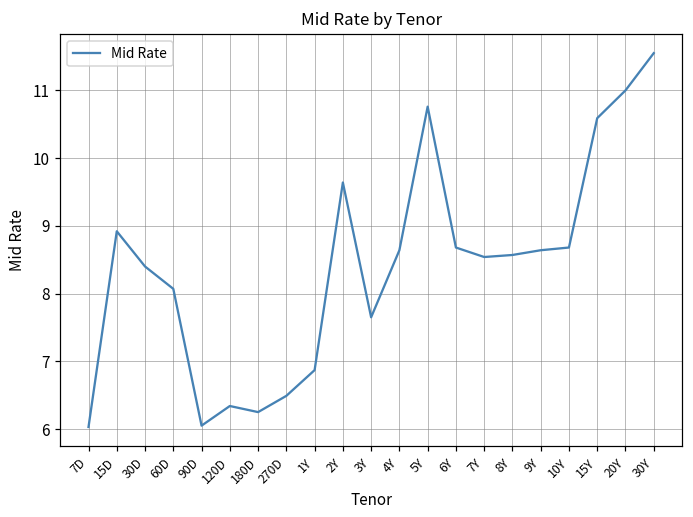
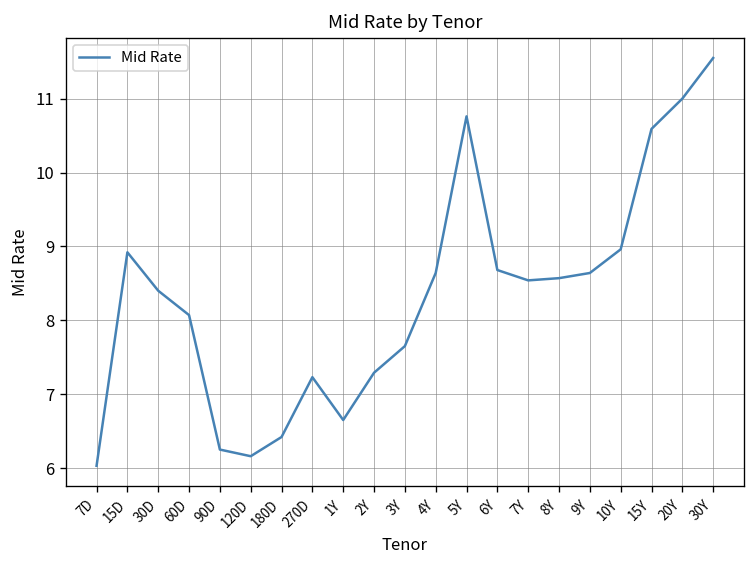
  {
    "7D": 6.0,
    "15D": 8.9,
    "30D": 8.4,
    "60D": 8.1,
-   "90D": 6.1,
-   "120D": 6.3,
-   "180D": 6.3,
-   "270D": 6.5,
-   "1Y": 6.9,
-   "2Y": 9.6,
+   "90D": 6.3,
+   "120D": 6.2,
+   "180D": 6.4,
+   "270D": 7.2,
+   "1Y": 6.7,
+   "2Y": 7.3,
    "3Y": 7.7,
    "4Y": 8.6,
    "5Y": 10.8,
    "6Y": 8.7,
    "7Y": 8.5,
    "8Y": 8.6,
    "9Y": 8.6,
-   "10Y": 8.7,
+   "10Y": 9.0,
    "15Y": 10.6,
    "20Y": 11.0,
    "30Y": 11.6
  }
